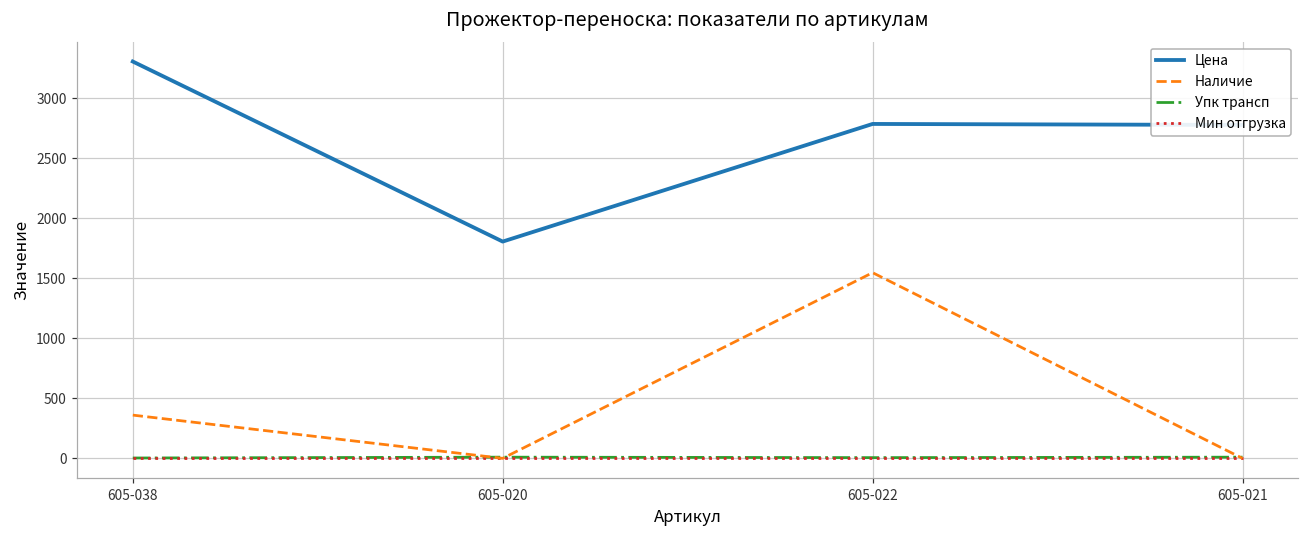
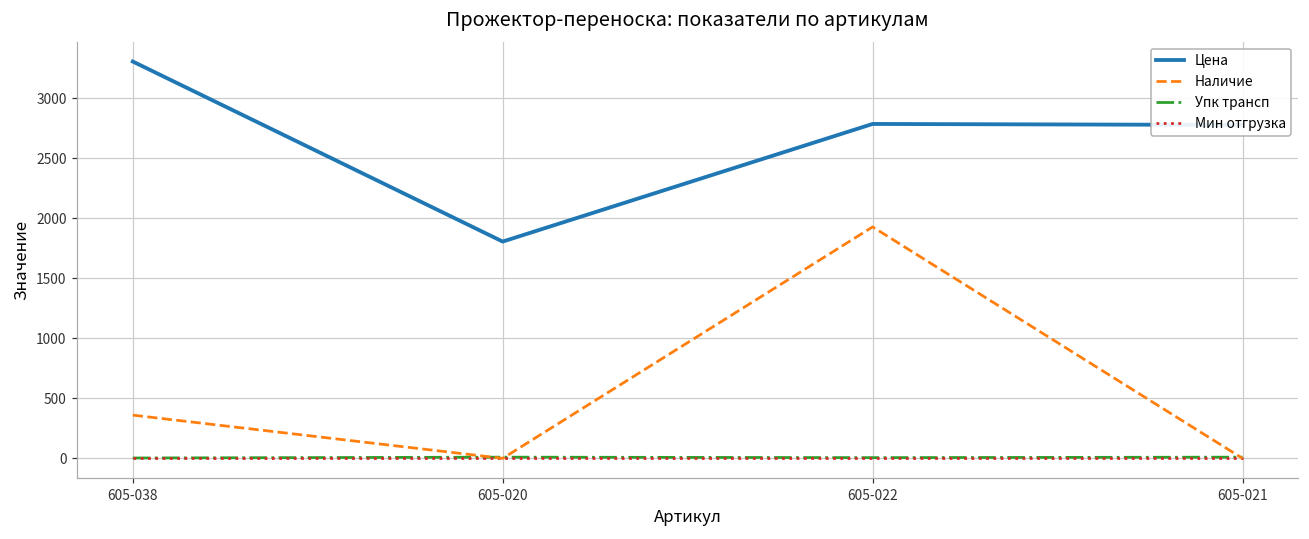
  {
    "Цена": {
      "605-038": 3300,
      "605-020": 1800,
      "605-022": 2780
    },
    "Наличие": {
      "605-038": 360,
-     "605-022": 1550
+     "605-022": 1930
    }
  }
